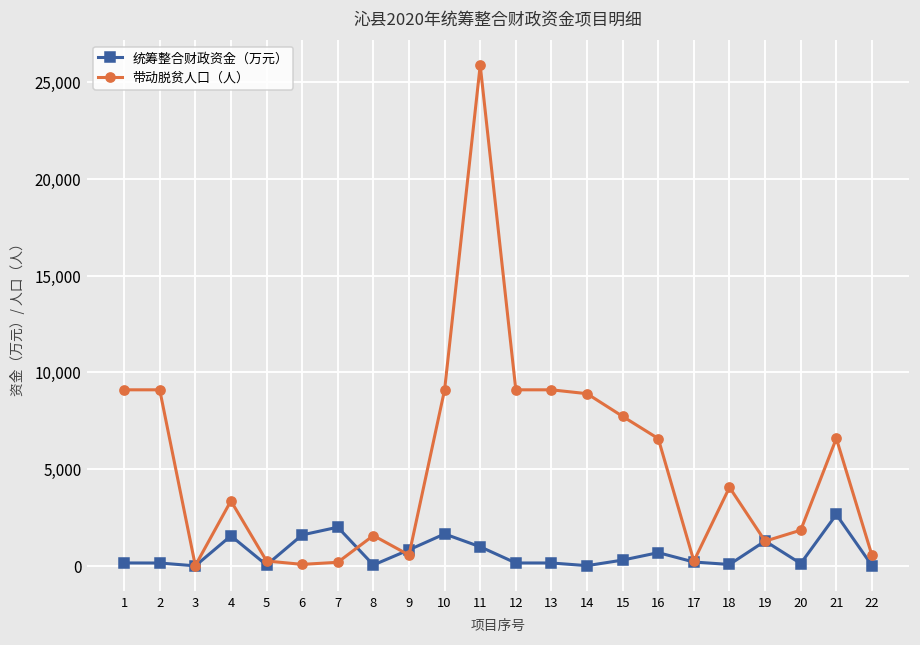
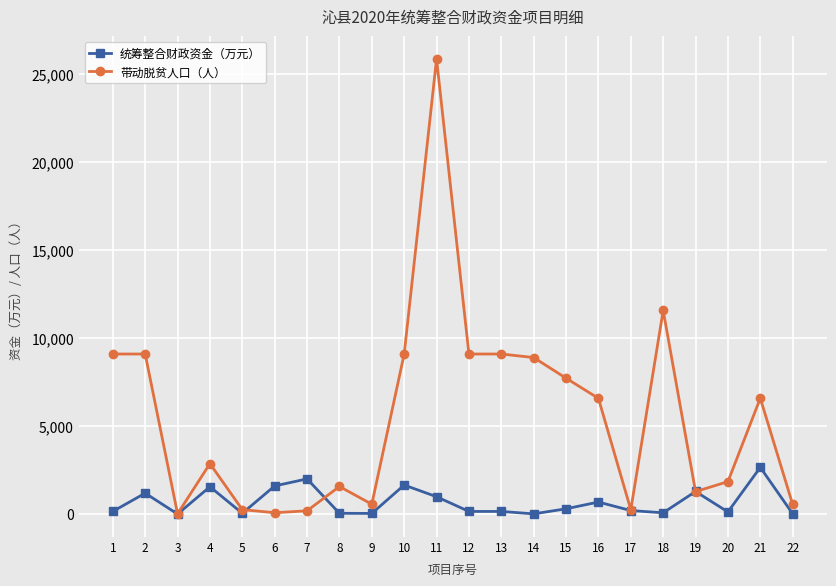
  {
    "统筹整合财政资金（万元）": {
      "1": "200",
-     "2": "100",
+     "2": "1,200",
      "4": "1,600",
      "5": "0",
      "6": "1,600",
      "7": "2,000",
      "8": "0",
-     "9": "800",
+     "9": "0",
      "10": "1,700",
      "11": "1,000",
      "12": "200",
      "13": "200",
      "14": "0",
      "15": "300",
      "16": "700",
      "18": "100",
      "20": "100",
      "21": "2,700",
      "22": "0"
    },
    "带动脱贫人口（人）": {
      "1": "9,100",
      "2": "9,100",
-     "4": "3,400",
+     "4": "2,900",
      "5": "300",
      "6": "100",
      "7": "200",
      "8": "1,600",
      "9": "600",
      "10": "9,100",
      "11": "25,900",
      "12": "9,100",
      "13": "9,100",
      "14": "8,900",
      "15": "7,700",
      "16": "6,600",
-     "18": "4,100",
+     "18": "11,600",
      "20": "1,800",
      "21": "6,600",
      "22": "500"
    }
  }
